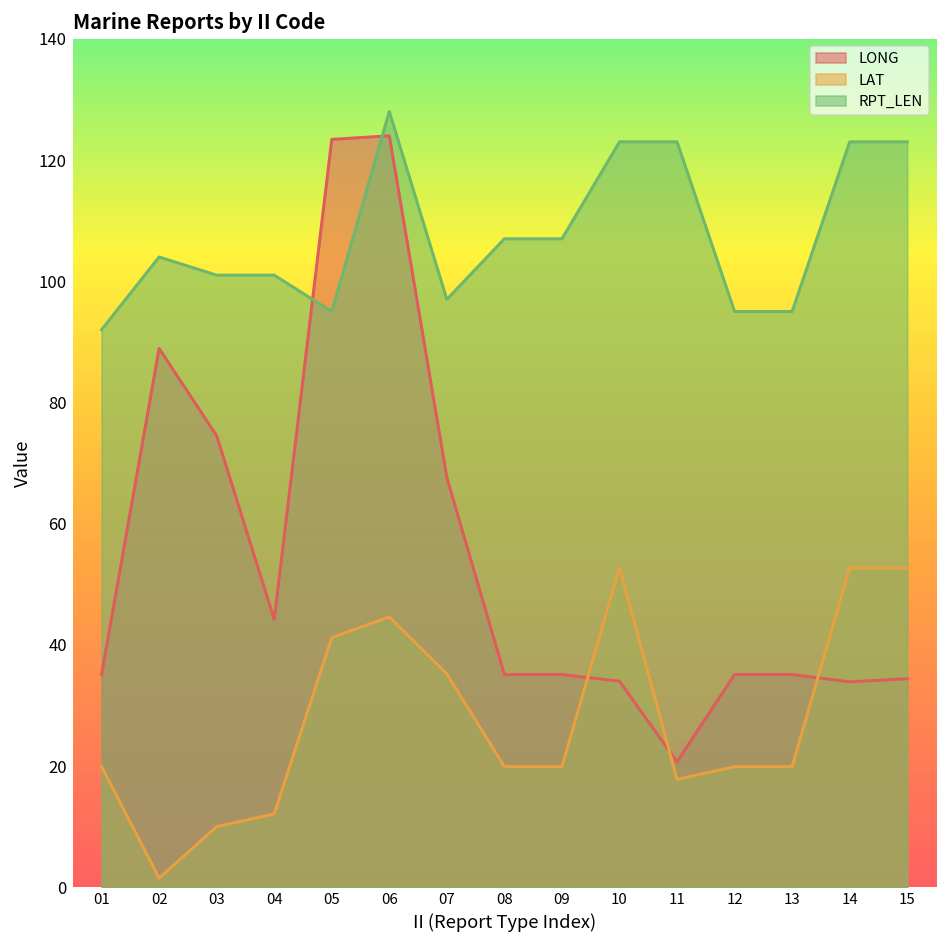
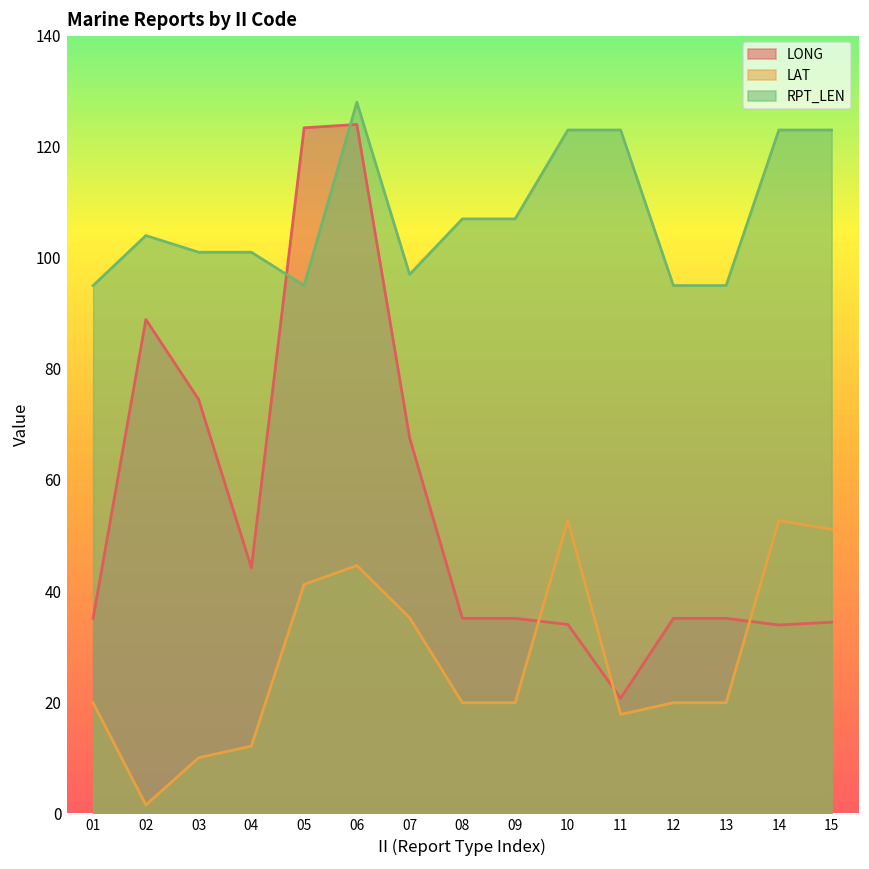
  {
    "LONG": {
      "01": 35,
      "02": 89,
      "03": 75,
      "04": 44,
      "05": 123,
      "06": 124,
      "07": 68,
      "08": 35,
      "09": 35,
      "10": 34,
      "11": 21,
      "12": 35,
      "13": 35,
      "14": 34,
      "15": 34
    },
    "LAT": {
      "01": 20,
      "02": 2,
      "03": 10,
      "04": 12,
      "05": 41,
      "06": 45,
      "07": 35,
      "08": 20,
      "09": 20,
      "10": 53,
      "11": 18,
      "12": 20,
      "13": 20,
      "14": 53,
-     "15": 53
+     "15": 51
    },
    "RPT_LEN": {
-     "01": 92,
+     "01": 95,
      "02": 104,
      "03": 101,
      "04": 101,
      "05": 95,
      "06": 128,
      "07": 97,
      "08": 107,
      "09": 107,
      "10": 123,
      "11": 123,
      "12": 95,
      "13": 95,
      "14": 123,
      "15": 123
    }
  }
